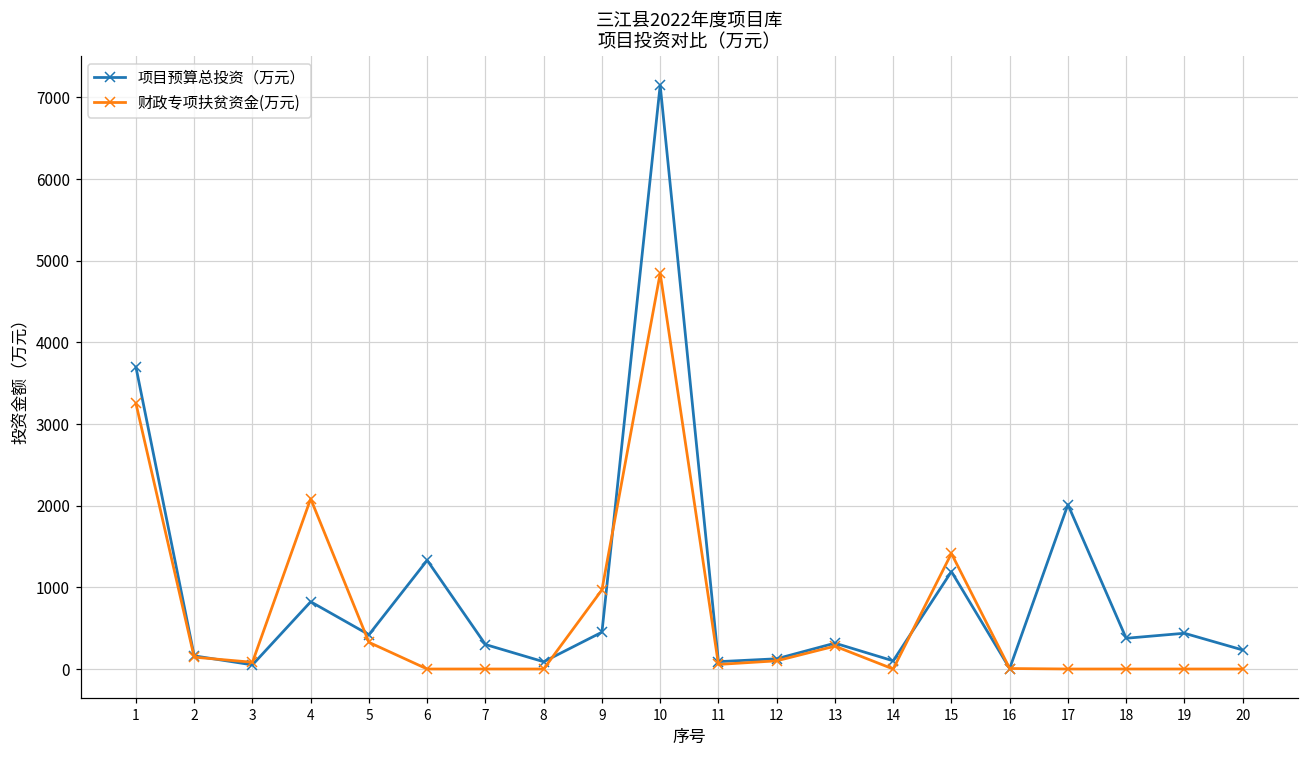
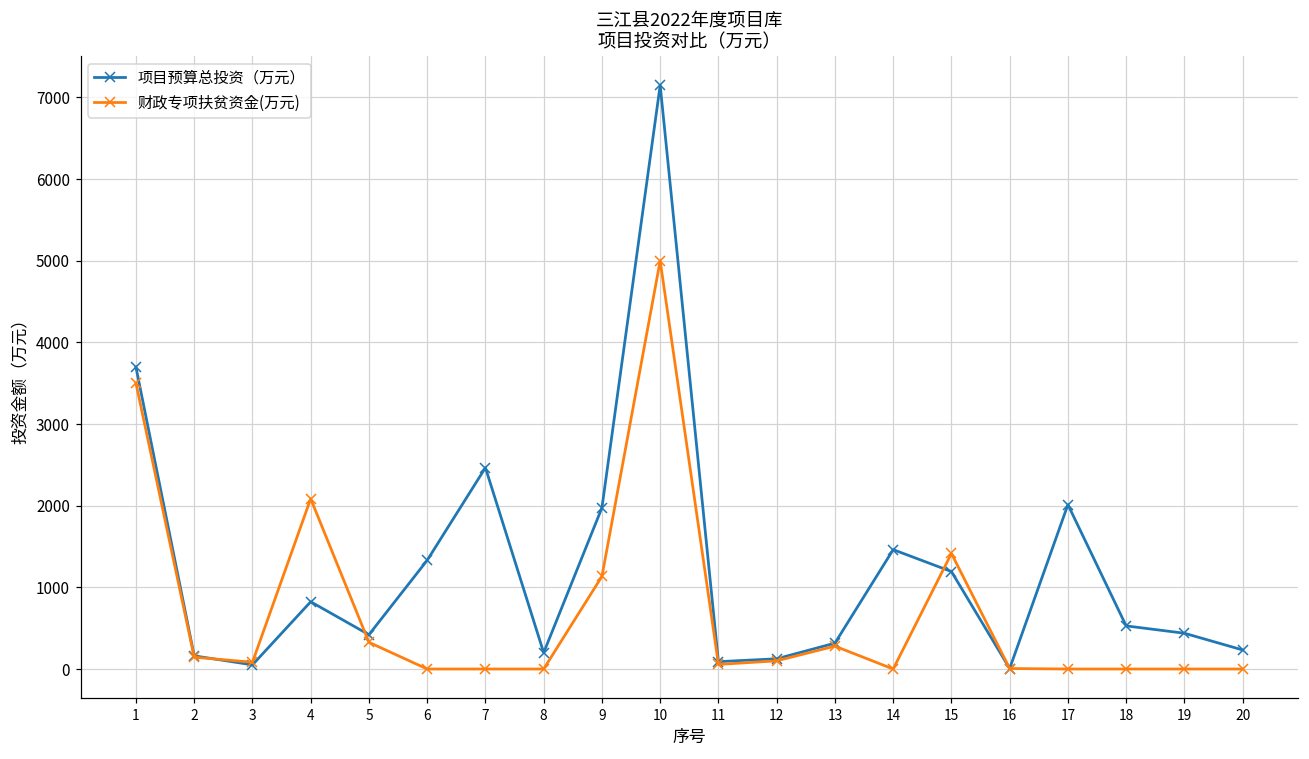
  {
    "项目预算总投资（万元）": {
      "1": 3700,
      "4": 800,
      "5": 400,
      "6": 1300,
-     "7": 300,
-     "8": 100,
-     "9": 500,
+     "7": 2500,
+     "8": 200,
+     "9": 2000,
      "10": 7200,
      "13": 300,
-     "14": 100,
+     "14": 1500,
      "15": 1200,
      "17": 2000,
-     "18": 400,
+     "18": 500,
      "19": 400,
      "20": 200
    },
    "财政专项扶贫资金(万元)": {
-     "1": 3300,
+     "1": 3500,
      "4": 2100,
      "5": 300,
      "6": 0,
      "7": 0,
      "8": 0,
-     "9": 1000,
-     "10": 4800,
+     "9": 1100,
+     "10": 5000,
      "13": 300,
      "14": 0,
      "15": 1400,
      "17": 0,
      "18": 0,
      "19": 0,
      "20": 0
    }
  }
